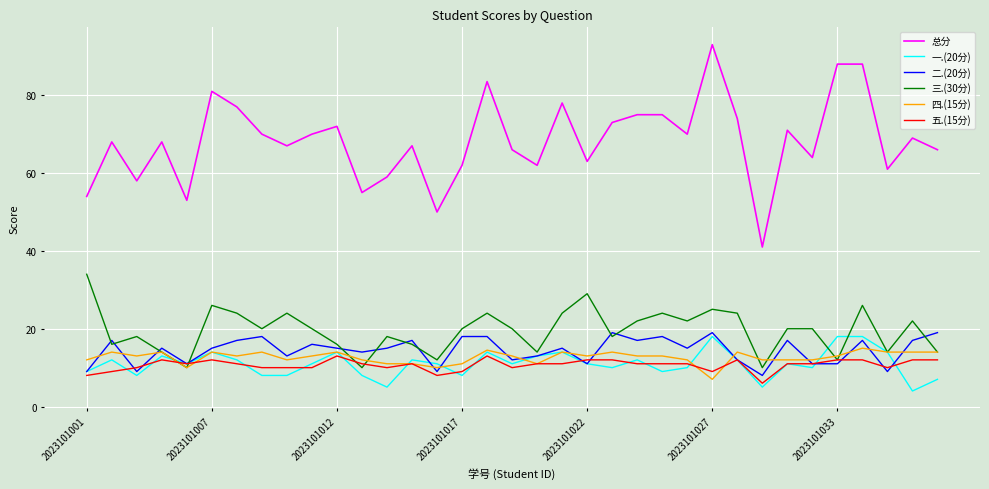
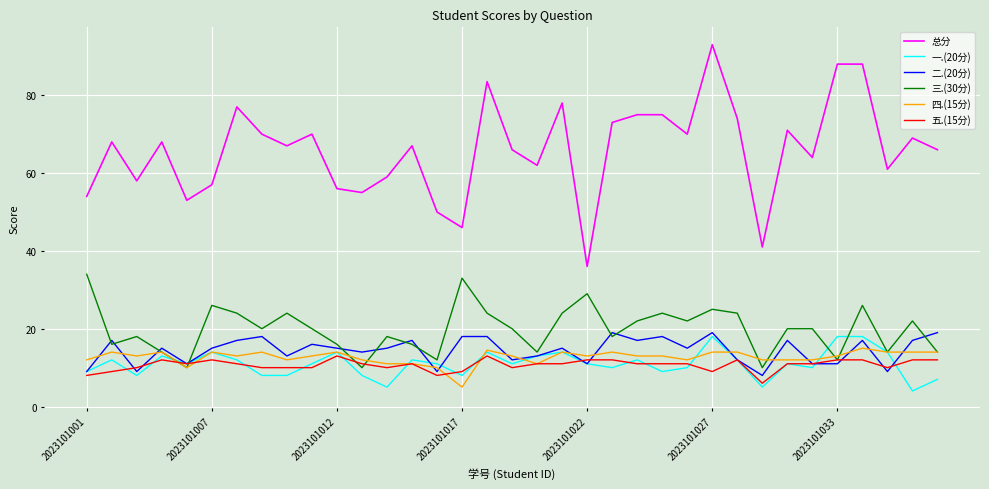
  {
    "总分": {
      "2023101001": 54,
-     "2023101007": 81,
-     "2023101012": 72,
-     "2023101017": 62,
-     "2023101022": 63,
+     "2023101007": 57,
+     "2023101012": 56,
+     "2023101017": 46,
+     "2023101022": 36,
      "2023101027": 93,
      "2023101033": 88
    },
    "一.(20分)": {
      "2023101017": 8,
      "2023101027": 18,
      "2023101033": 18
    },
    "二.(20分)": {
      "2023101007": 15,
      "2023101012": 15,
      "2023101017": 18,
      "2023101027": 19,
      "2023101033": 11
    },
    "三.(30分)": {
      "2023101001": 34,
      "2023101007": 26,
      "2023101012": 16,
-     "2023101017": 20,
+     "2023101017": 33,
      "2023101022": 29,
      "2023101027": 25
    },
    "四.(15分)": {
      "2023101001": 12,
-     "2023101017": 11,
+     "2023101017": 5,
      "2023101022": 13,
-     "2023101027": 7,
+     "2023101027": 14,
      "2023101033": 13
    },
    "五.(15分)": {
      "2023101001": 8,
      "2023101007": 12,
      "2023101012": 13,
      "2023101017": 9,
      "2023101022": 12,
      "2023101027": 9
    }
  }
